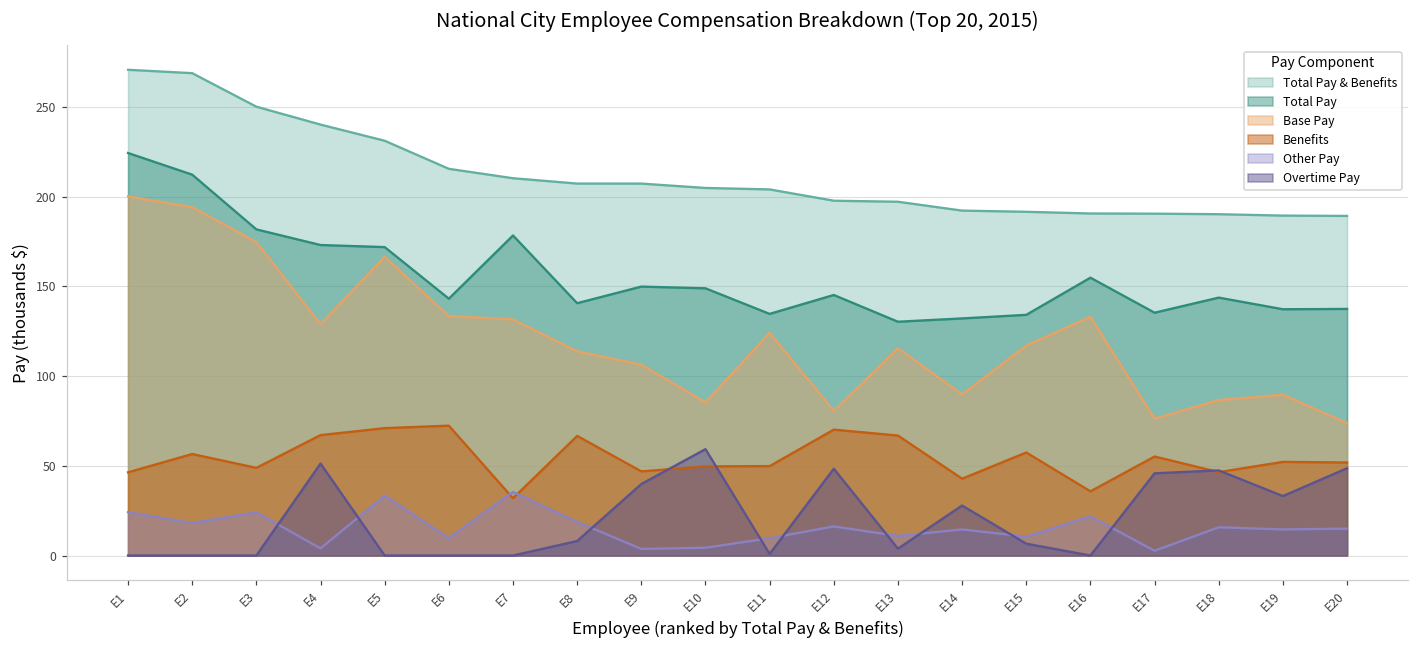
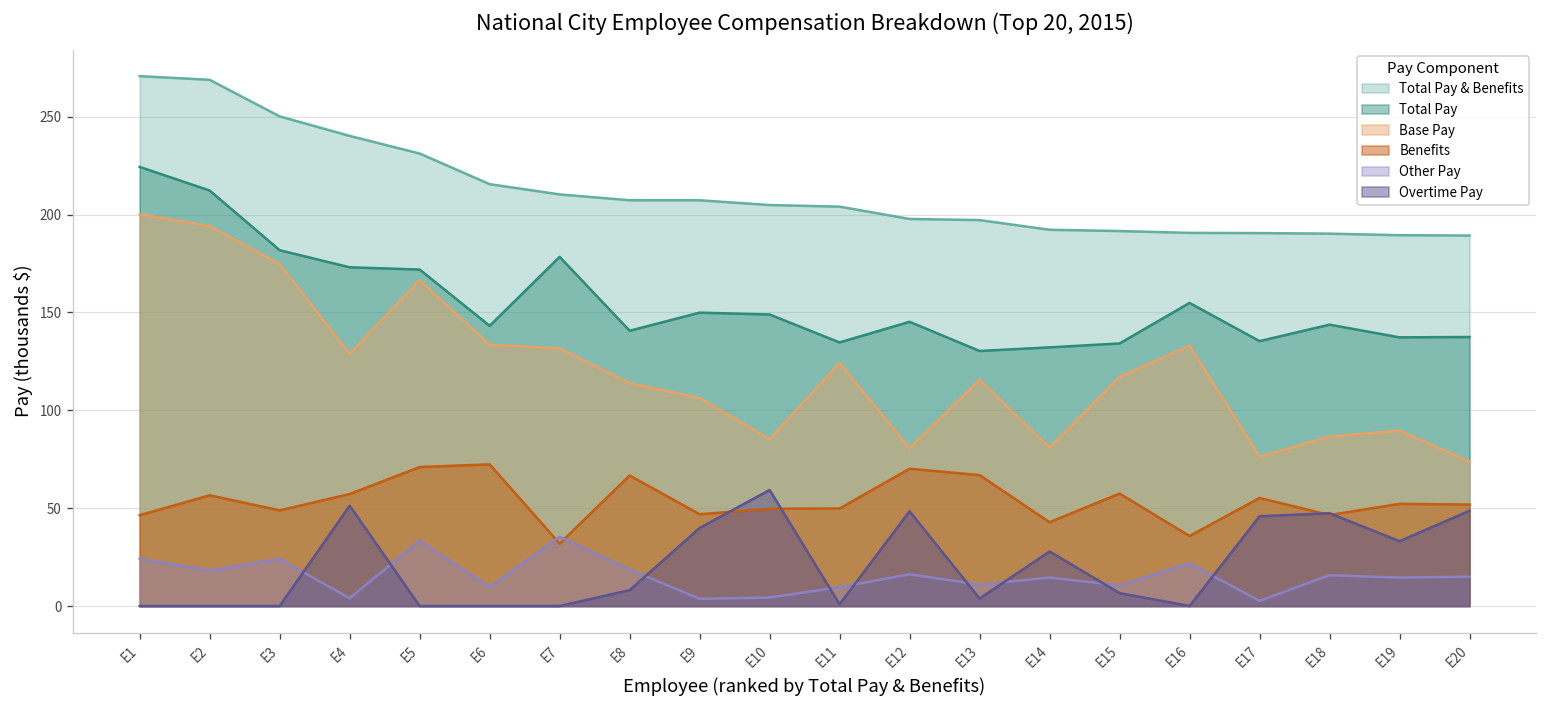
  {
    "Base Pay": {
      "E1": 200,
      "E2": 194,
      "E3": 175,
      "E4": 129,
      "E5": 166,
      "E6": 133,
      "E7": 132,
      "E8": 114,
      "E9": 106,
      "E10": 85,
      "E11": 124,
      "E12": 81,
      "E13": 116,
-     "E14": 90,
+     "E14": 81,
      "E15": 117,
      "E16": 133,
      "E17": 76,
      "E18": 87,
      "E19": 90,
      "E20": 74
    },
    "Benefits": {
      "E1": 46,
      "E2": 57,
      "E3": 49,
-     "E4": 67,
+     "E4": 57,
      "E5": 71,
      "E6": 72,
      "E7": 32,
      "E8": 67,
      "E9": 47,
      "E10": 50,
      "E11": 50,
      "E12": 70,
      "E13": 67,
      "E14": 43,
      "E15": 57,
      "E16": 36,
      "E17": 55,
      "E19": 52,
      "E20": 52
    }
  }
